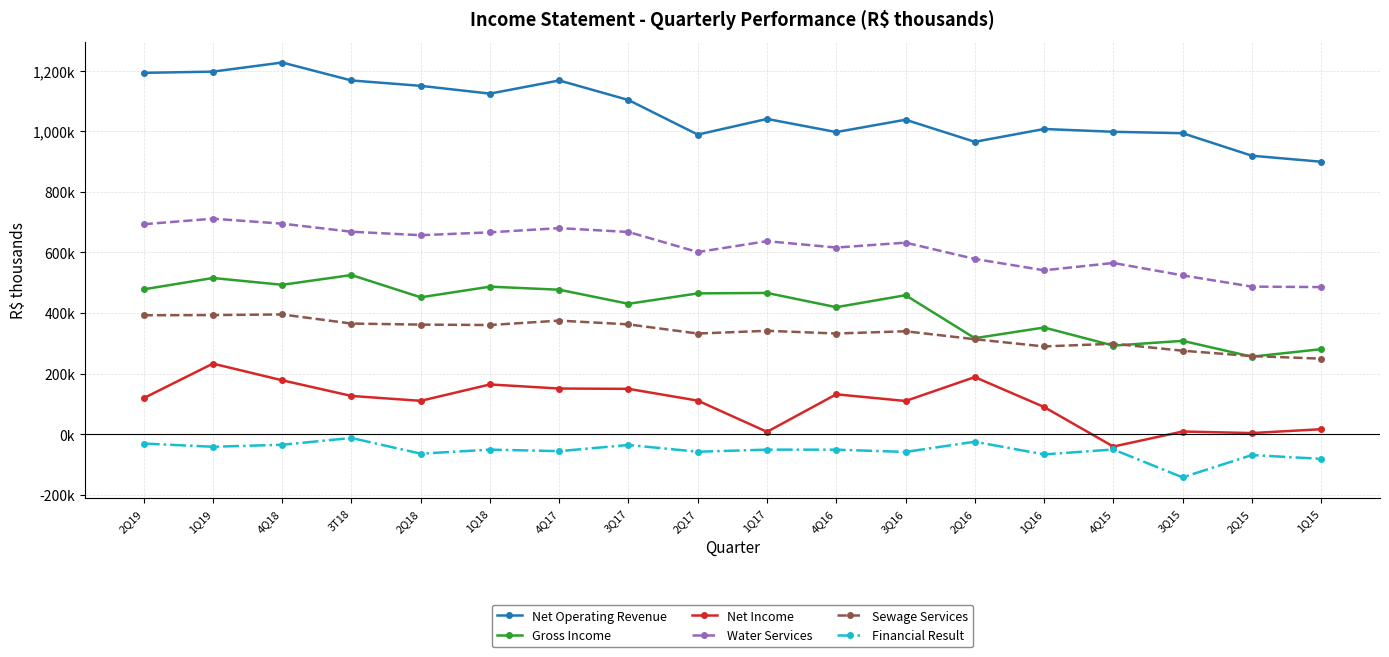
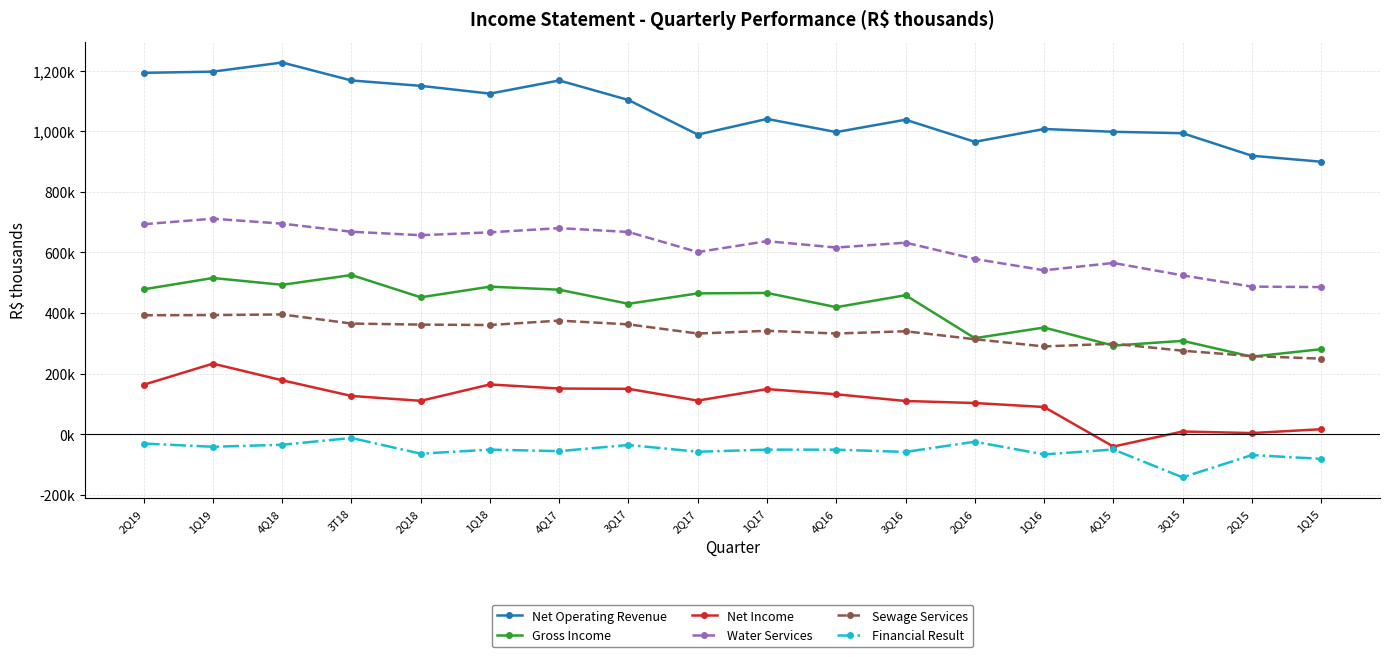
  {
    "Net Operating Revenue": {
      "2Q19": "1,190,000",
      "1Q19": "1,200,000",
      "4Q18": "1,230,000",
      "3T18": "1,170,000",
      "2Q18": "1,150,000",
      "1Q18": "1,120,000",
      "4Q17": "1,170,000",
      "3Q17": "1,100,000",
      "2Q17": "990,000",
      "1Q17": "1,040,000",
      "4Q16": "1,000,000",
      "3Q16": "1,040,000",
      "2Q16": "970,000",
      "1Q16": "1,010,000",
      "4Q15": "1,000,000",
      "3Q15": "990,000",
      "2Q15": "920,000",
      "1Q15": "900,000"
    },
    "Gross Income": {
      "2Q19": "480,000",
      "1Q19": "520,000",
      "4Q18": "490,000",
      "3T18": "530,000",
      "2Q18": "450,000",
      "1Q18": "490,000",
      "4Q17": "480,000",
      "3Q17": "430,000",
      "2Q17": "460,000",
      "1Q17": "470,000",
      "4Q16": "420,000",
      "3Q16": "460,000",
      "1Q16": "350,000",
      "3Q15": "310,000",
      "1Q15": "280,000"
    },
    "Net Income": {
-     "2Q19": "120,000",
+     "2Q19": "160,000",
      "1Q19": "230,000",
      "4Q18": "180,000",
      "3T18": "130,000",
      "2Q18": "110,000",
      "1Q18": "160,000",
      "4Q17": "150,000",
      "3Q17": "150,000",
      "2Q17": "110,000",
-     "1Q17": "10,000",
+     "1Q17": "150,000",
      "4Q16": "130,000",
      "3Q16": "110,000",
-     "2Q16": "190,000",
+     "2Q16": "100,000",
      "1Q16": "90,000",
      "4Q15": "-40,000",
      "3Q15": "10,000",
      "2Q15": "0",
      "1Q15": "20,000"
    },
    "Water Services": {
      "2Q19": "690,000",
      "1Q19": "710,000",
      "4Q18": "700,000",
      "3T18": "670,000",
      "2Q18": "660,000",
      "1Q18": "670,000",
      "4Q17": "680,000",
      "3Q17": "670,000",
      "2Q17": "600,000",
      "1Q17": "640,000",
      "4Q16": "620,000",
      "3Q16": "630,000",
      "2Q16": "580,000",
      "1Q16": "540,000",
      "4Q15": "570,000",
      "3Q15": "520,000",
      "2Q15": "490,000",
      "1Q15": "490,000"
    },
    "Sewage Services": {
      "2Q19": "390,000",
      "1Q19": "390,000",
      "4Q18": "400,000",
      "3T18": "370,000",
      "2Q18": "360,000",
      "1Q18": "360,000",
      "4Q17": "370,000",
      "3Q17": "360,000",
      "2Q17": "330,000",
      "1Q17": "340,000",
      "4Q16": "330,000",
      "3Q16": "340,000",
      "1Q16": "290,000",
      "3Q15": "280,000",
      "1Q15": "250,000"
    },
    "Financial Result": {
      "2Q19": "-30,000",
      "1Q19": "-40,000",
      "4Q18": "-30,000",
      "3T18": "-10,000",
      "2Q18": "-60,000",
      "1Q18": "-50,000",
      "4Q17": "-60,000",
      "3Q17": "-40,000",
      "2Q17": "-60,000",
      "1Q17": "-50,000",
      "4Q16": "-50,000",
      "3Q16": "-60,000",
      "2Q16": "-20,000",
      "1Q16": "-70,000",
      "4Q15": "-50,000",
      "3Q15": "-140,000",
      "2Q15": "-70,000",
      "1Q15": "-80,000"
    }
  }
